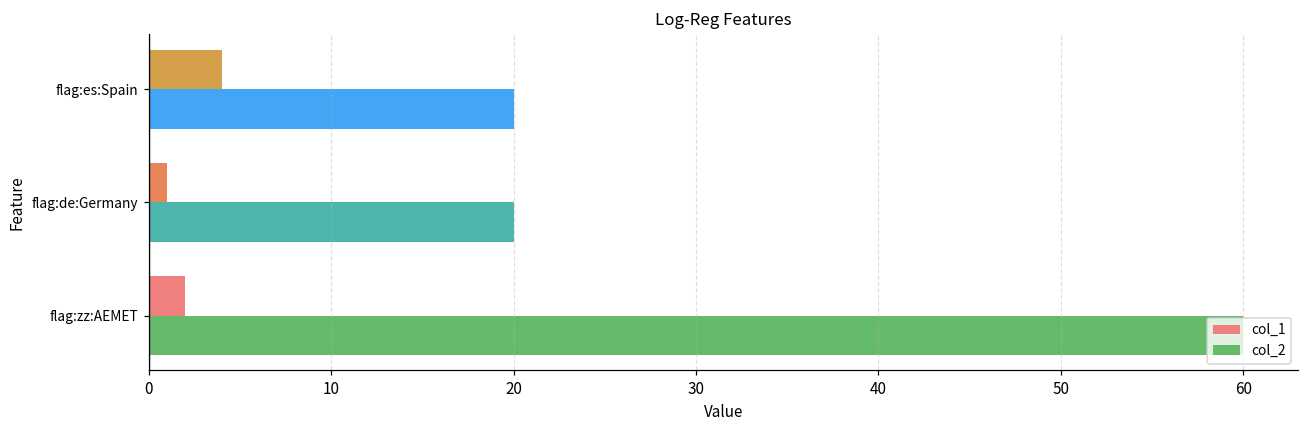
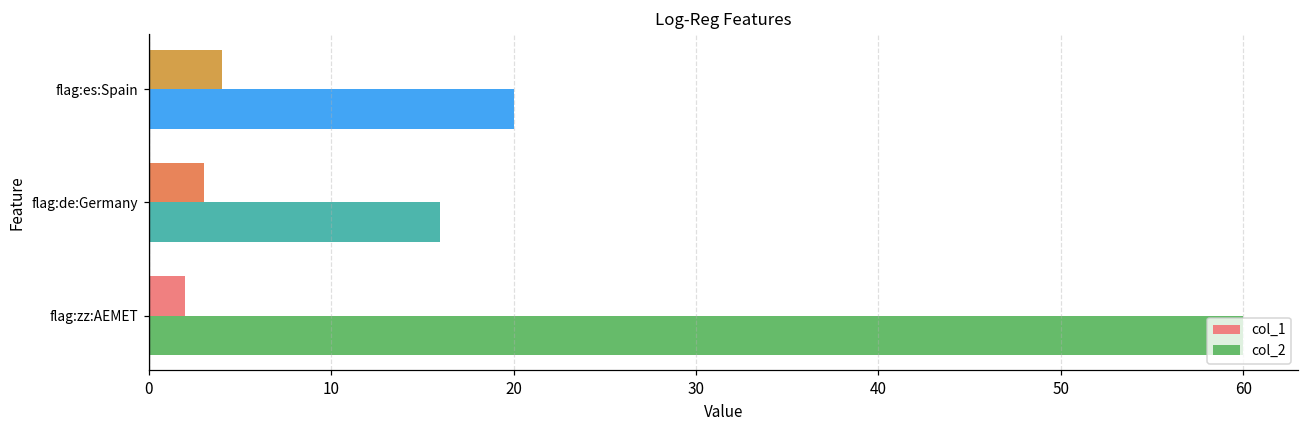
  {
    "col_1": {
      "flag:es:Spain": 4,
-     "flag:de:Germany": 1,
+     "flag:de:Germany": 3,
      "flag:zz:AEMET": 2
    },
    "col_2": {
      "flag:es:Spain": 20.0,
-     "flag:de:Germany": 20.0
+     "flag:de:Germany": 16.0
    }
  }
